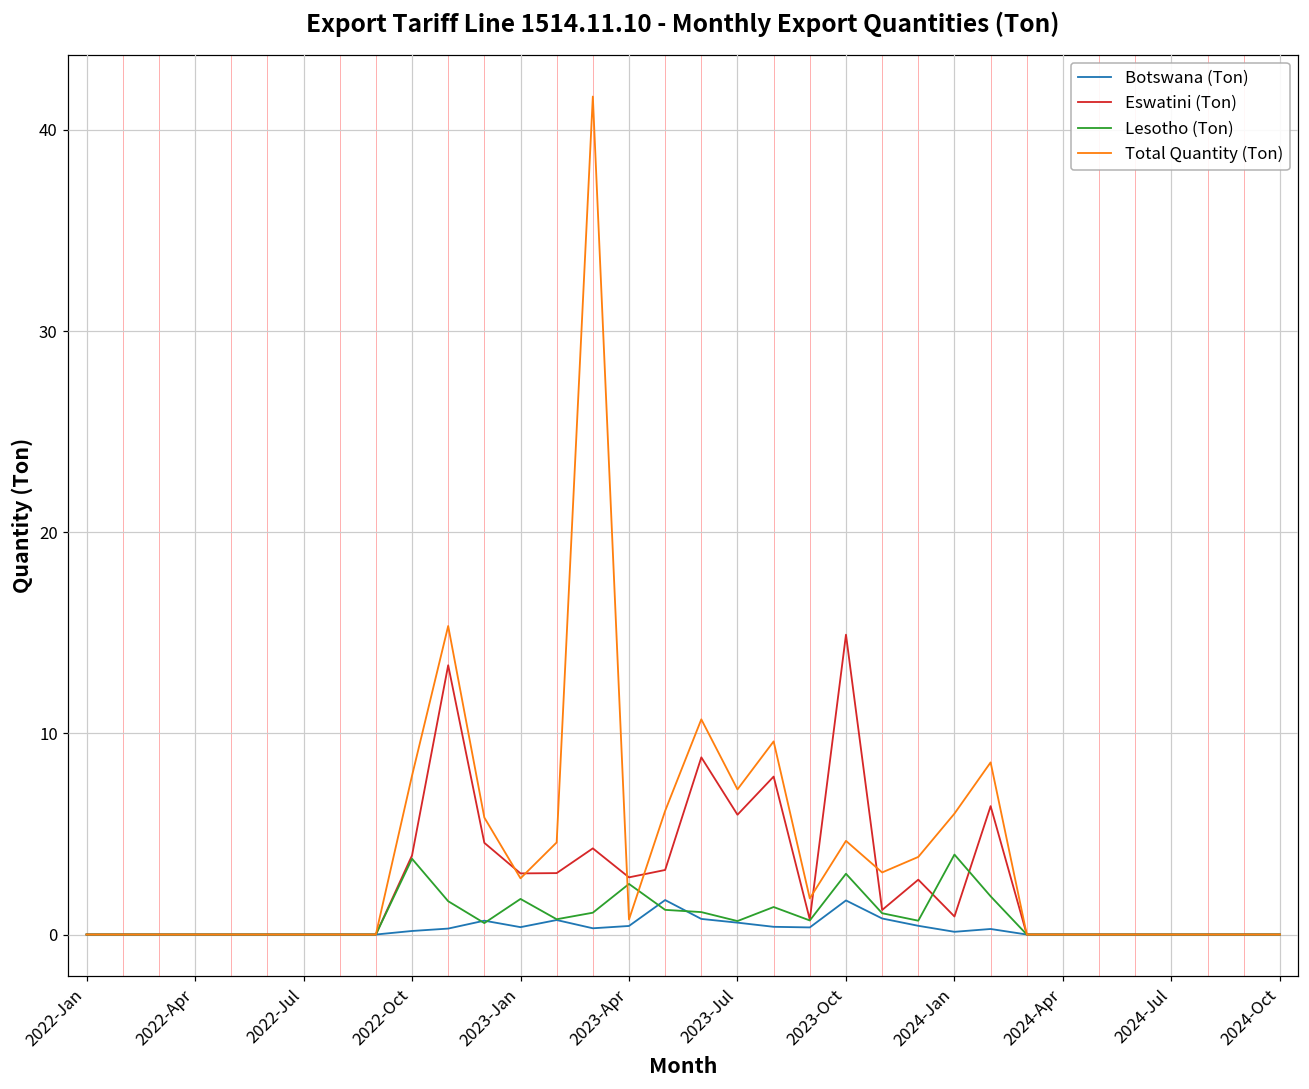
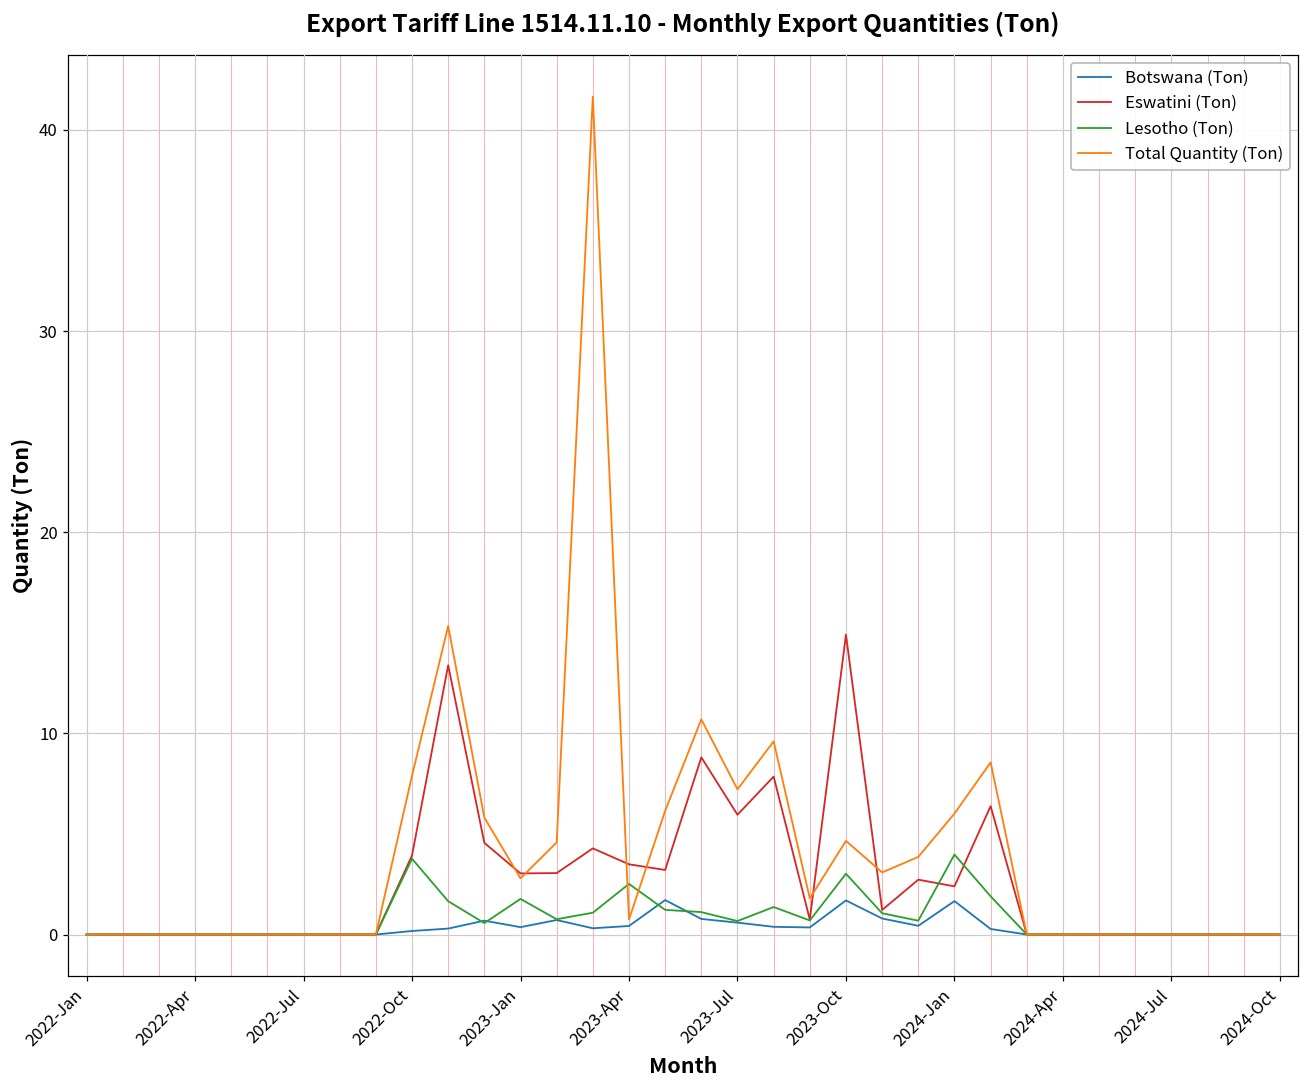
  {
    "Botswana (Ton)": {
      "2022-Oct": 0.2,
      "2023-Jan": 0.4,
      "2023-Apr": 0.4,
      "2023-Oct": 1.7,
-     "2024-Jan": 0.1
+     "2024-Jan": 1.7
    },
    "Eswatini (Ton)": {
      "2022-Oct": 3.9,
      "2023-Jan": 3.0,
-     "2023-Apr": 2.8,
+     "2023-Apr": 3.5,
      "2023-Jul": 6.0,
      "2023-Oct": 14.9,
-     "2024-Jan": 0.9
+     "2024-Jan": 2.4
    },
    "Lesotho (Ton)": {
      "2022-Oct": 3.8,
      "2023-Jan": 1.8,
      "2023-Apr": 2.5,
      "2023-Oct": 3.0,
      "2024-Jan": 4.0
    },
    "Total Quantity (Ton)": {
      "2022-Oct": 7.9,
      "2023-Jan": 2.8,
      "2023-Apr": 0.7,
      "2023-Jul": 7.2,
      "2023-Oct": 4.7,
      "2024-Jan": 6.0
    }
  }
